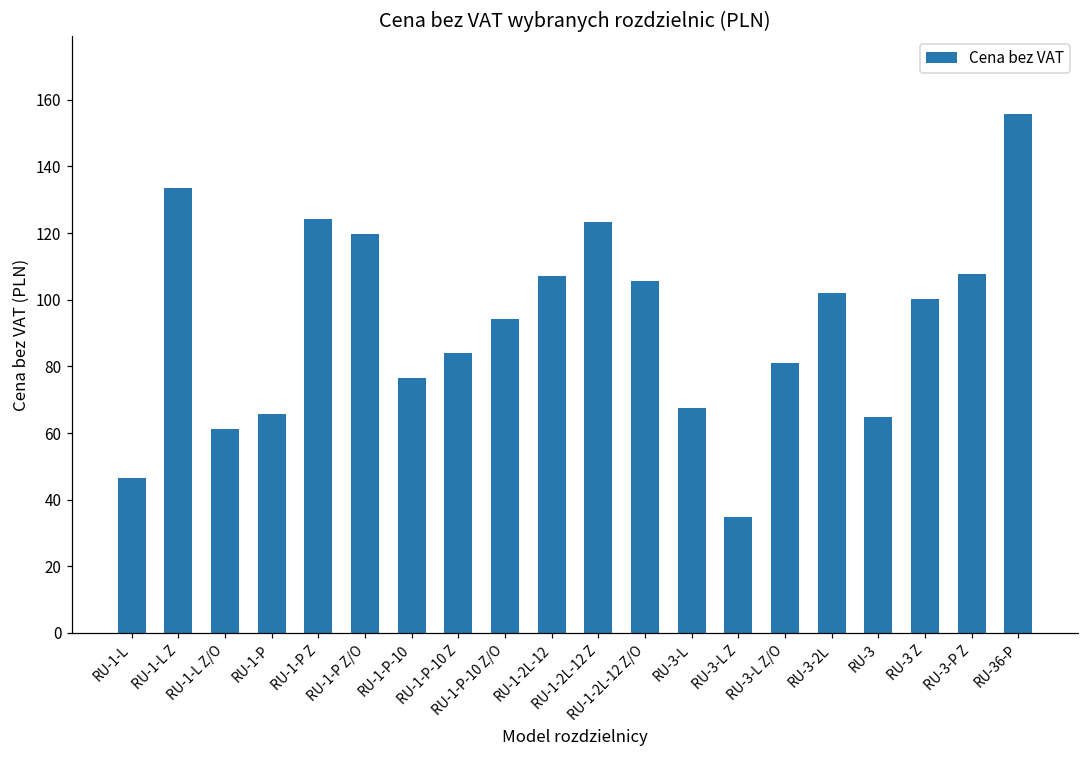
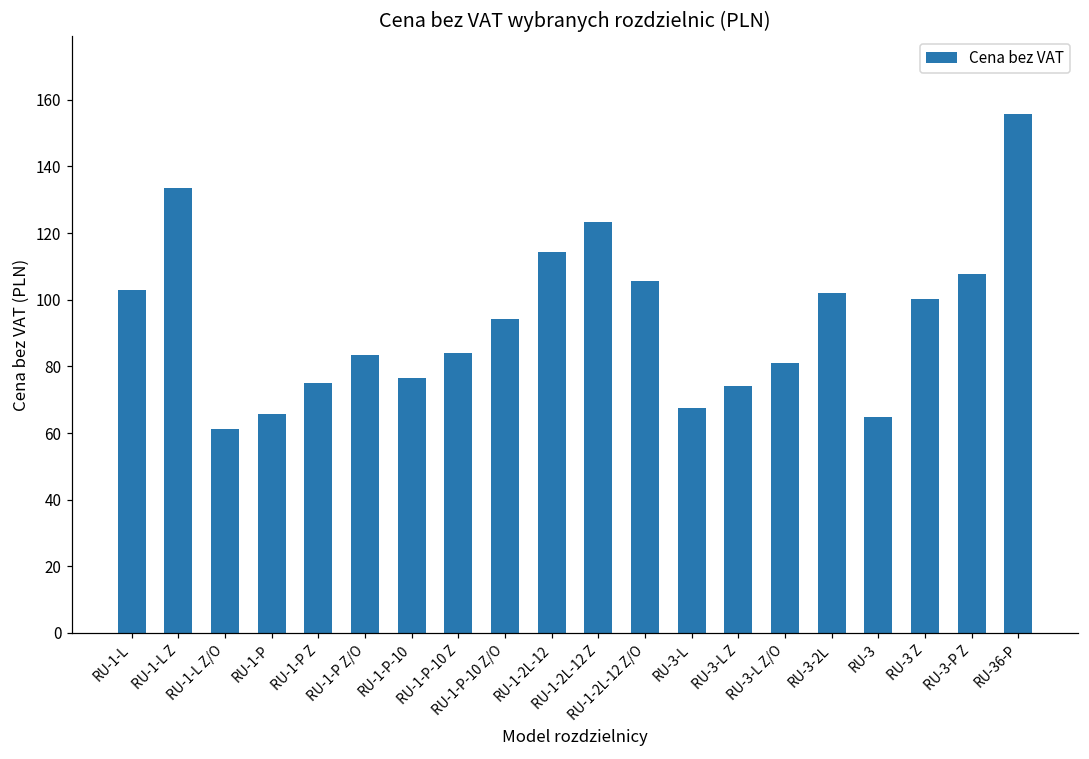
  {
-   "RU-1-L": 47,
+   "RU-1-L": 103,
    "RU-1-L Z": 133,
    "RU-1-L Z/O": 61,
    "RU-1-P": 66,
-   "RU-1-P Z": 124,
-   "RU-1-P Z/O": 120,
+   "RU-1-P Z": 75,
+   "RU-1-P Z/O": 83,
    "RU-1-P-10": 76,
    "RU-1-P-10 Z": 84,
    "RU-1-P-10 Z/O": 94,
-   "RU-1-2L-12": 107,
+   "RU-1-2L-12": 114,
    "RU-1-2L-12 Z": 123,
    "RU-1-2L-12 Z/O": 106,
    "RU-3-L": 67,
-   "RU-3-L Z": 35,
+   "RU-3-L Z": 74,
    "RU-3-L Z/O": 81,
    "RU-3-2L": 102,
    "RU-3": 65,
    "RU-3 Z": 100,
    "RU-3-P Z": 108,
    "RU-36-P": 156
  }
